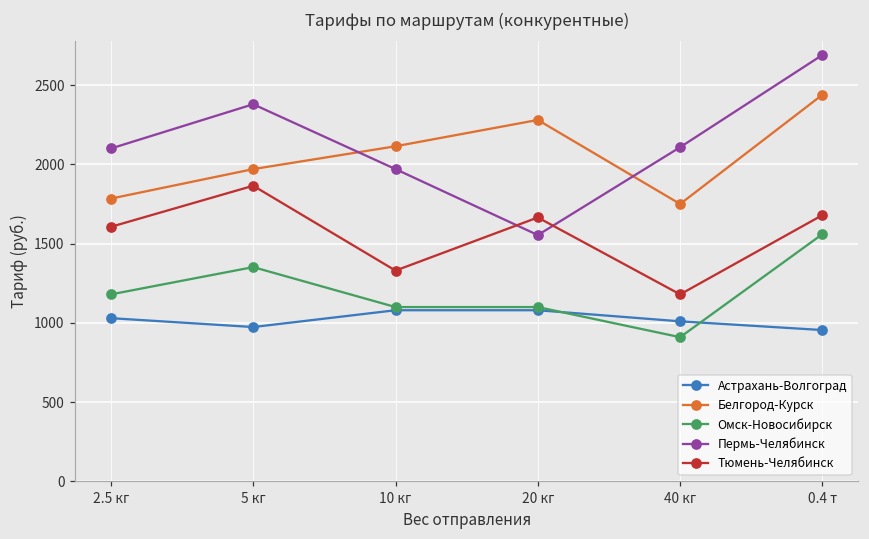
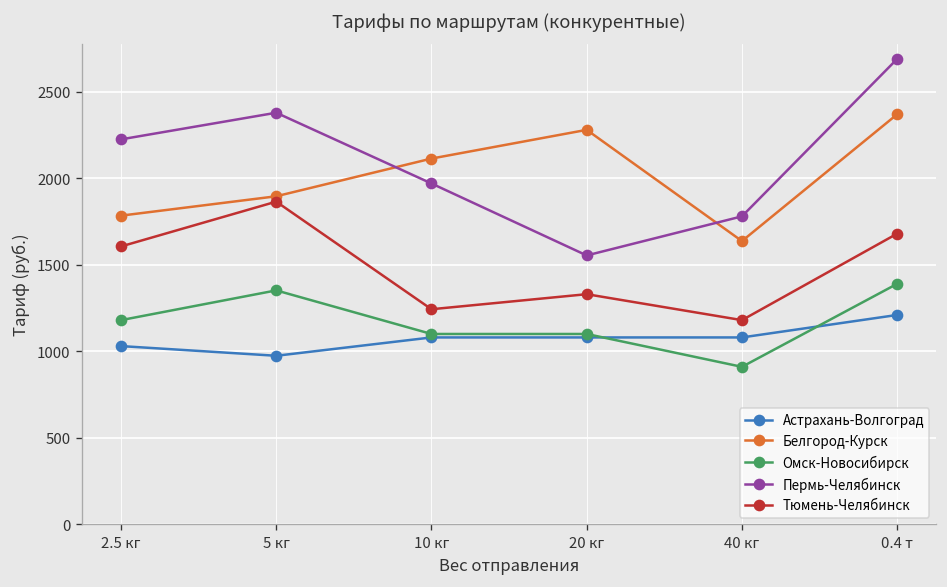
  {
    "Астрахань-Волгоград": {
      "2.5 кг": 1030,
      "5 кг": 970,
      "10 кг": 1080,
      "20 кг": 1080,
-     "40 кг": 1010,
-     "0.4 т": 960
+     "40 кг": 1080,
+     "0.4 т": 1210
    },
    "Белгород-Курск": {
      "2.5 кг": 1780,
-     "5 кг": 1970,
+     "5 кг": 1900,
      "10 кг": 2110,
      "20 кг": 2280,
-     "40 кг": 1750,
-     "0.4 т": 2440
+     "40 кг": 1640,
+     "0.4 т": 2370
    },
    "Омск-Новосибирск": {
      "2.5 кг": 1180,
      "5 кг": 1350,
      "10 кг": 1100,
      "20 кг": 1100,
      "40 кг": 910,
-     "0.4 т": 1560
+     "0.4 т": 1390
    },
    "Пермь-Челябинск": {
-     "2.5 кг": 2100,
+     "2.5 кг": 2230,
      "5 кг": 2380,
      "10 кг": 1970,
      "20 кг": 1550,
-     "40 кг": 2110,
+     "40 кг": 1780,
      "0.4 т": 2690
    },
    "Тюмень-Челябинск": {
      "2.5 кг": 1610,
      "5 кг": 1870,
-     "10 кг": 1330,
-     "20 кг": 1670,
+     "10 кг": 1240,
+     "20 кг": 1330,
      "40 кг": 1180,
      "0.4 т": 1680
    }
  }
